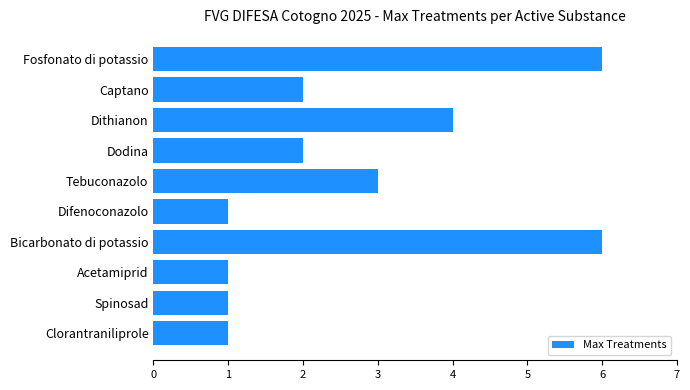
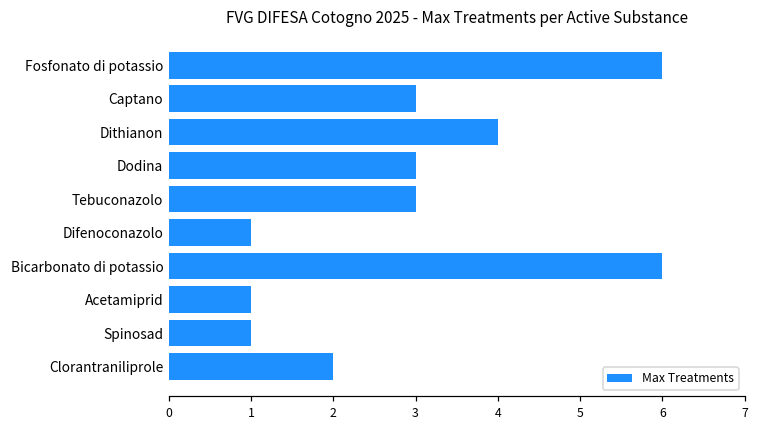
  {
    "Fosfonato di potassio": 6,
-   "Captano": 2,
+   "Captano": 3,
    "Dithianon": 4,
-   "Dodina": 2,
+   "Dodina": 3,
    "Tebuconazolo": 3,
    "Difenoconazolo": 1,
    "Bicarbonato di potassio": 6,
    "Acetamiprid": 1,
    "Spinosad": 1,
-   "Clorantraniliprole": 1
+   "Clorantraniliprole": 2
  }
